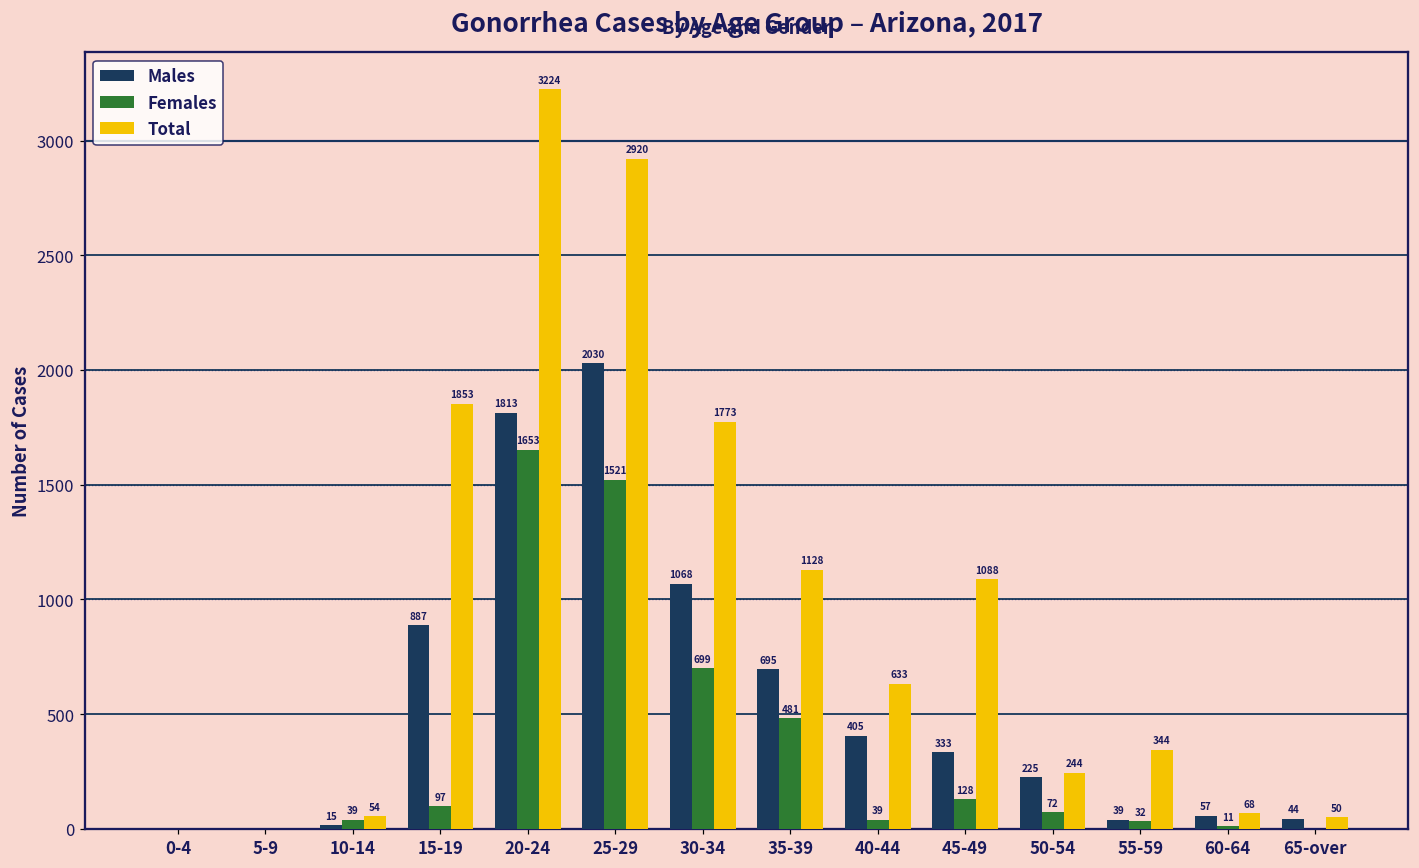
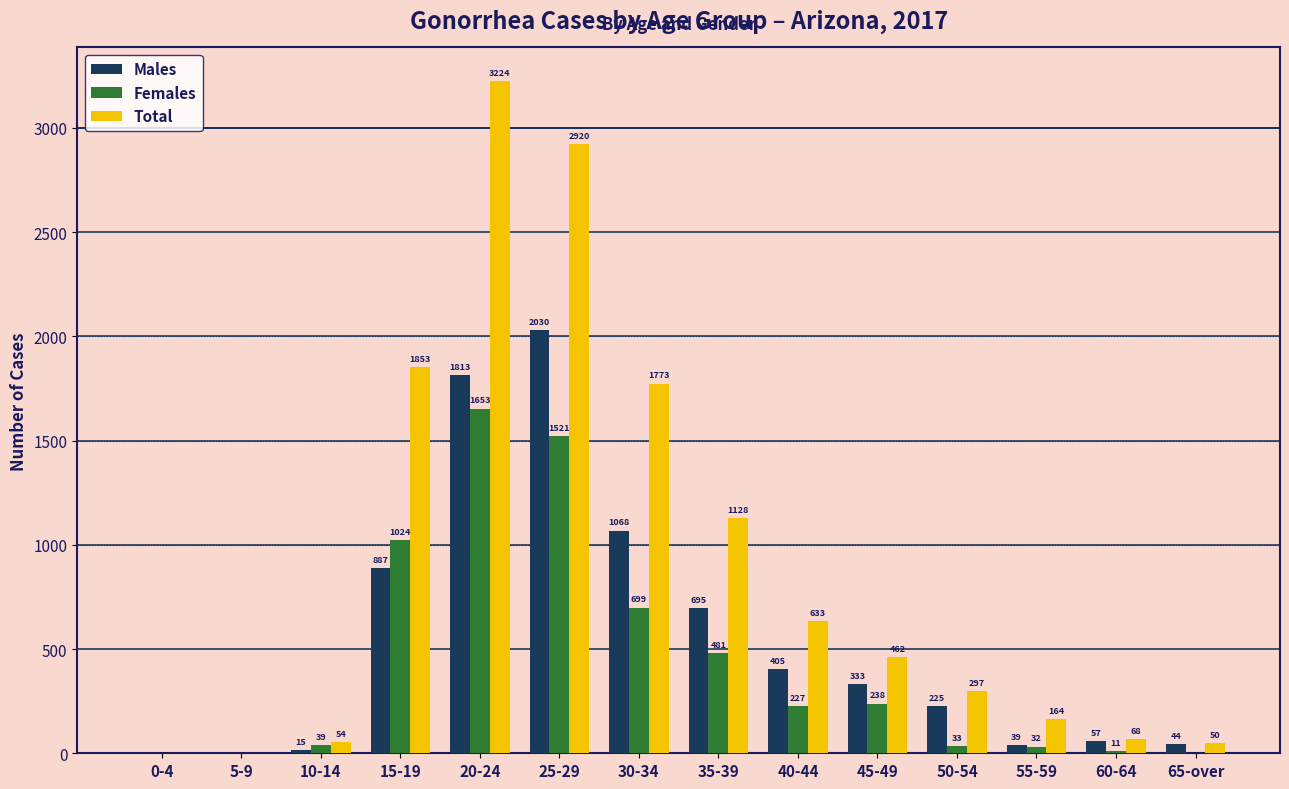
  {
    "Males": {
      "10-14": 15,
      "15-19": 887,
      "20-24": 1813,
      "25-29": 2030,
      "30-34": 1068,
      "35-39": 695,
      "40-44": 405,
      "45-49": 333,
      "50-54": 225,
      "55-59": 39,
      "60-64": 57,
      "65-over": 44
    },
    "Females": {
      "10-14": 39,
-     "15-19": 97,
+     "15-19": 1024,
      "20-24": 1653,
      "25-29": 1521,
      "30-34": 699,
      "35-39": 481,
-     "40-44": 39,
-     "45-49": 128,
-     "50-54": 72,
+     "40-44": 227,
+     "45-49": 238,
+     "50-54": 33,
      "55-59": 32,
      "60-64": 11
    },
    "Total": {
      "10-14": 54,
      "15-19": 1853,
      "20-24": 3224,
      "25-29": 2920,
      "30-34": 1773,
      "35-39": 1128,
      "40-44": 633,
-     "45-49": 1088,
-     "50-54": 244,
-     "55-59": 344,
+     "45-49": 462,
+     "50-54": 297,
+     "55-59": 164,
      "60-64": 68,
      "65-over": 50
    }
  }
